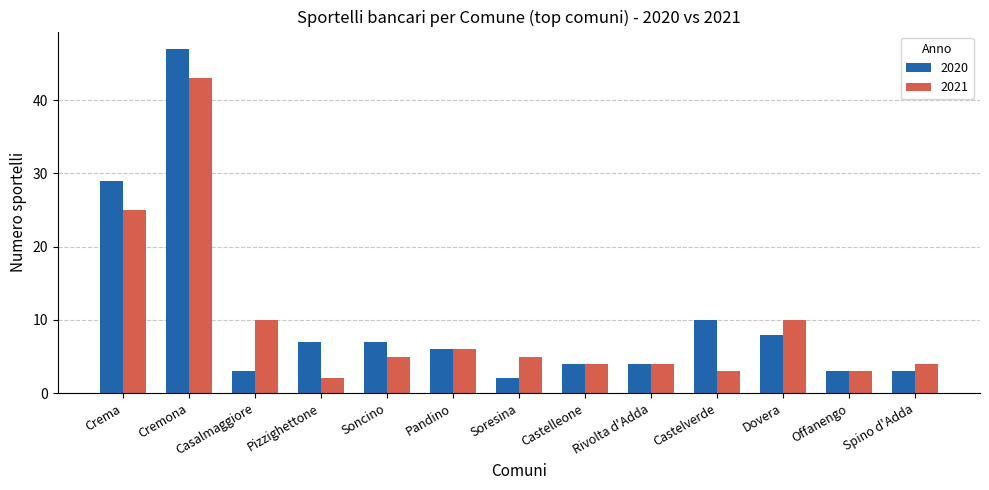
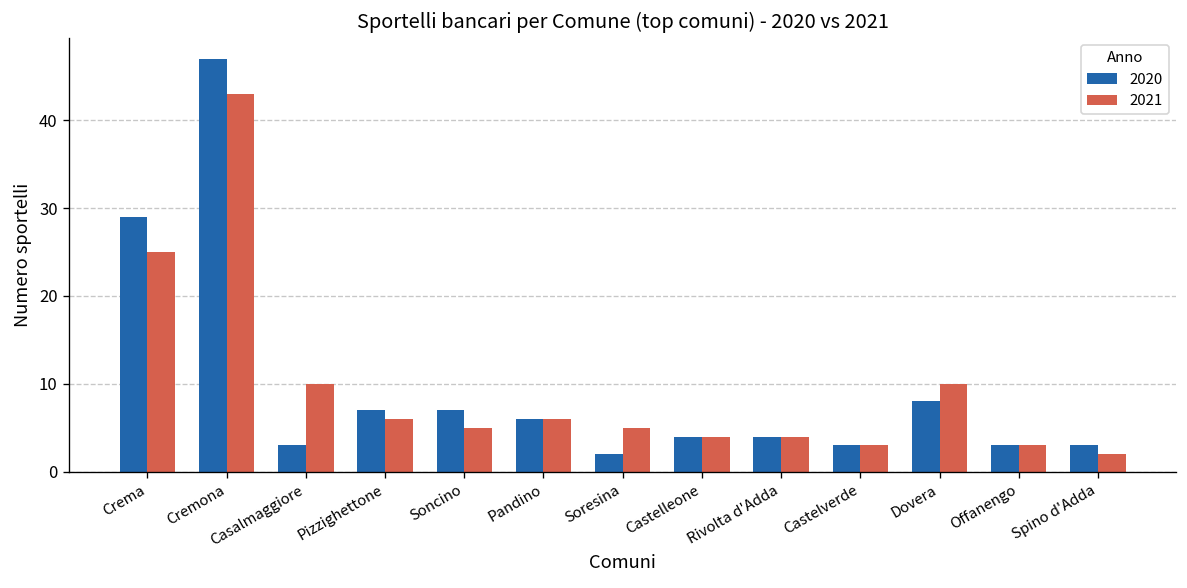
  {
    "2020": {
      "Crema": 29,
      "Cremona": 47,
      "Casalmaggiore": 3,
      "Pizzighettone": 7,
      "Soncino": 7,
      "Pandino": 6,
      "Soresina": 2,
      "Castelleone": 4,
      "Rivolta d'Adda": 4,
-     "Castelverde": 10,
+     "Castelverde": 3,
      "Dovera": 8,
      "Offanengo": 3,
      "Spino d'Adda": 3
    },
    "2021": {
      "Crema": 25,
      "Cremona": 43,
      "Casalmaggiore": 10,
-     "Pizzighettone": 2,
+     "Pizzighettone": 6,
      "Soncino": 5,
      "Pandino": 6,
      "Soresina": 5,
      "Castelleone": 4,
      "Rivolta d'Adda": 4,
      "Castelverde": 3,
      "Dovera": 10,
      "Offanengo": 3,
-     "Spino d'Adda": 4
+     "Spino d'Adda": 2
    }
  }
